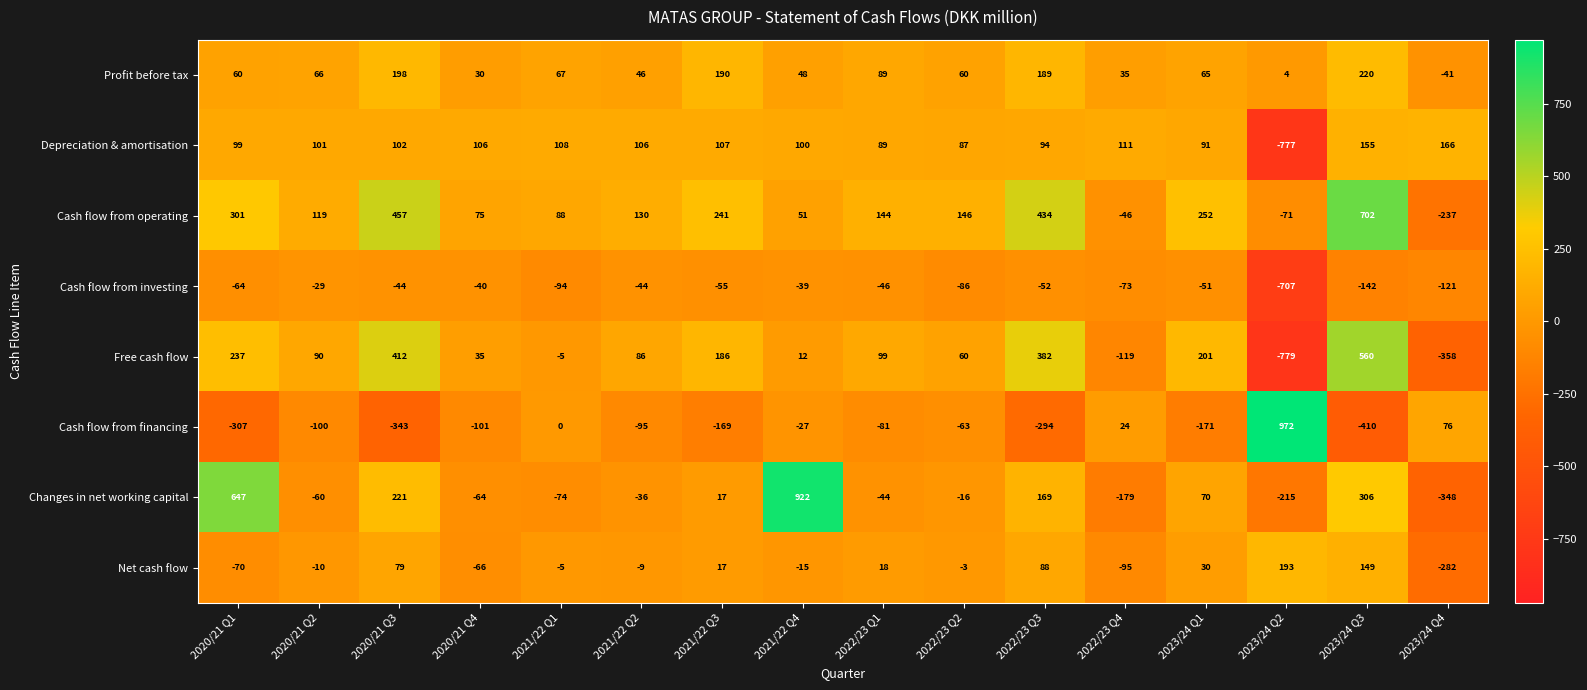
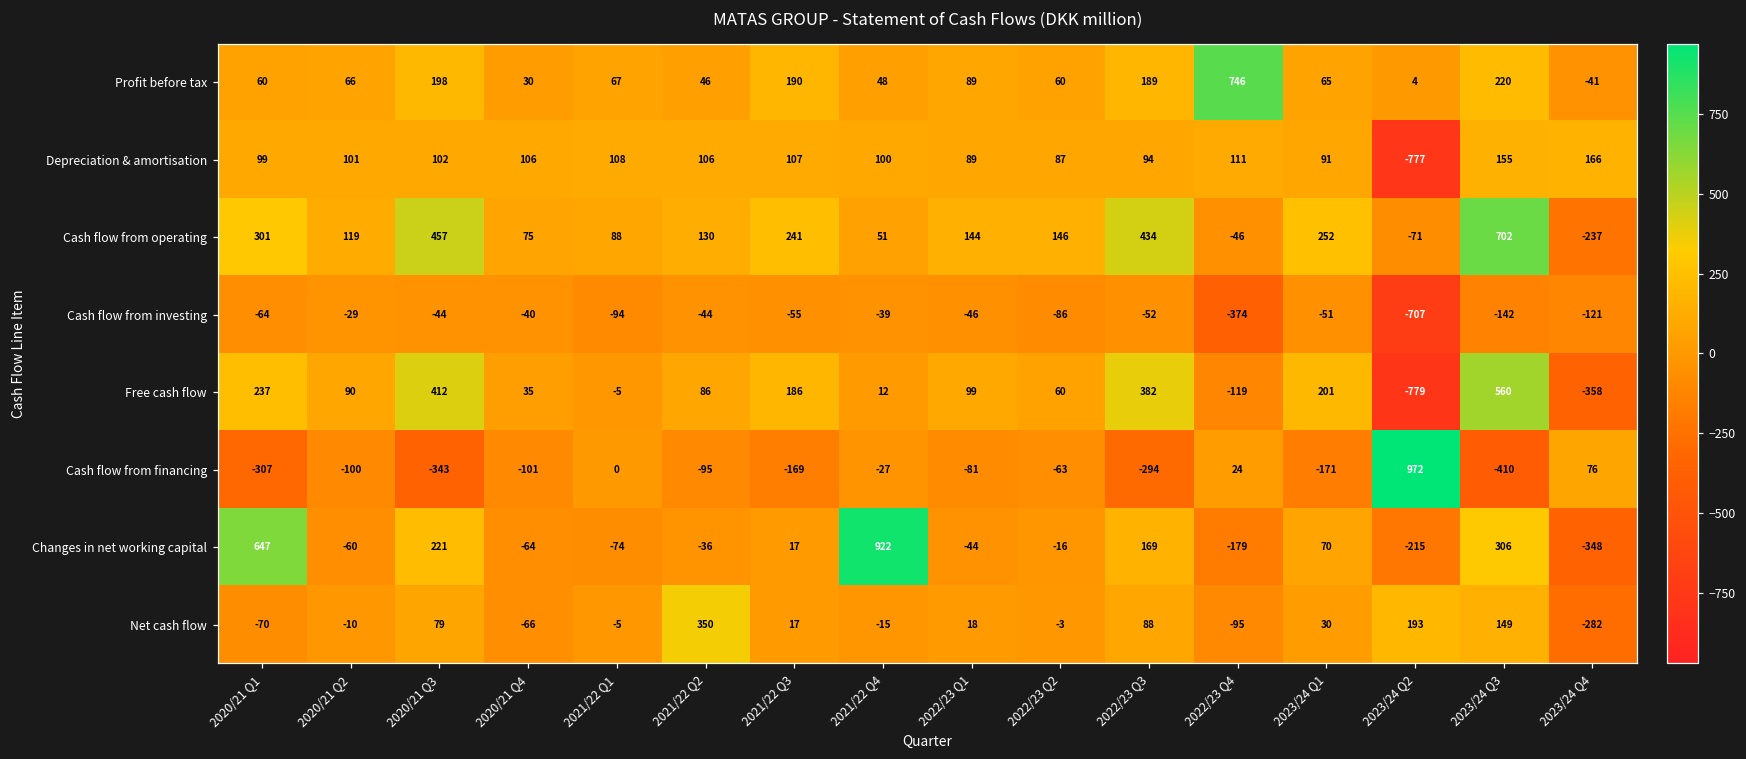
  {
    "Profit before tax": {
      "2020/21 Q1": 60,
      "2020/21 Q2": 66,
      "2020/21 Q3": 198,
      "2020/21 Q4": 30,
      "2021/22 Q1": 67,
      "2021/22 Q2": 46,
      "2021/22 Q3": 190,
      "2021/22 Q4": 48,
      "2022/23 Q1": 89,
      "2022/23 Q2": 60,
      "2022/23 Q3": 189,
-     "2022/23 Q4": 35,
+     "2022/23 Q4": 746,
      "2023/24 Q1": 65,
      "2023/24 Q2": 4,
      "2023/24 Q3": 220,
      "2023/24 Q4": -41
    },
    "Depreciation & amortisation": {
      "2020/21 Q1": 99,
      "2020/21 Q2": 101,
      "2020/21 Q3": 102,
      "2020/21 Q4": 106,
      "2021/22 Q1": 108,
      "2021/22 Q2": 106,
      "2021/22 Q3": 107,
      "2021/22 Q4": 100,
      "2022/23 Q1": 89,
      "2022/23 Q2": 87,
      "2022/23 Q3": 94,
      "2022/23 Q4": 111,
      "2023/24 Q1": 91,
      "2023/24 Q2": -777,
      "2023/24 Q3": 155,
      "2023/24 Q4": 166
    },
    "Cash flow from operating": {
      "2020/21 Q1": 301,
      "2020/21 Q2": 119,
      "2020/21 Q3": 457,
      "2020/21 Q4": 75,
      "2021/22 Q1": 88,
      "2021/22 Q2": 130,
      "2021/22 Q3": 241,
      "2021/22 Q4": 51,
      "2022/23 Q1": 144,
      "2022/23 Q2": 146,
      "2022/23 Q3": 434,
      "2022/23 Q4": -46,
      "2023/24 Q1": 252,
      "2023/24 Q2": -71,
      "2023/24 Q3": 702,
      "2023/24 Q4": -237
    },
    "Cash flow from investing": {
      "2020/21 Q1": -64,
      "2020/21 Q2": -29,
      "2020/21 Q3": -44,
      "2020/21 Q4": -40,
      "2021/22 Q1": -94,
      "2021/22 Q2": -44,
      "2021/22 Q3": -55,
      "2021/22 Q4": -39,
      "2022/23 Q1": -46,
      "2022/23 Q2": -86,
      "2022/23 Q3": -52,
-     "2022/23 Q4": -73,
+     "2022/23 Q4": -374,
      "2023/24 Q1": -51,
      "2023/24 Q2": -707,
      "2023/24 Q3": -142,
      "2023/24 Q4": -121
    },
    "Free cash flow": {
      "2020/21 Q1": 237,
      "2020/21 Q2": 90,
      "2020/21 Q3": 412,
      "2020/21 Q4": 35,
      "2021/22 Q1": -5,
      "2021/22 Q2": 86,
      "2021/22 Q3": 186,
      "2021/22 Q4": 12,
      "2022/23 Q1": 99,
      "2022/23 Q2": 60,
      "2022/23 Q3": 382,
      "2022/23 Q4": -119,
      "2023/24 Q1": 201,
      "2023/24 Q2": -779,
      "2023/24 Q3": 560,
      "2023/24 Q4": -358
    },
    "Cash flow from financing": {
      "2020/21 Q1": -307,
      "2020/21 Q2": -100,
      "2020/21 Q3": -343,
      "2020/21 Q4": -101,
      "2021/22 Q1": 0,
      "2021/22 Q2": -95,
      "2021/22 Q3": -169,
      "2021/22 Q4": -27,
      "2022/23 Q1": -81,
      "2022/23 Q2": -63,
      "2022/23 Q3": -294,
      "2022/23 Q4": 24,
      "2023/24 Q1": -171,
      "2023/24 Q2": 972,
      "2023/24 Q3": -410,
      "2023/24 Q4": 76
    },
    "Changes in net working capital": {
      "2020/21 Q1": 647,
      "2020/21 Q2": -60,
      "2020/21 Q3": 221,
      "2020/21 Q4": -64,
      "2021/22 Q1": -74,
      "2021/22 Q2": -36,
      "2021/22 Q3": 17,
      "2021/22 Q4": 922,
      "2022/23 Q1": -44,
      "2022/23 Q2": -16,
      "2022/23 Q3": 169,
      "2022/23 Q4": -179,
      "2023/24 Q1": 70,
      "2023/24 Q2": -215,
      "2023/24 Q3": 306,
      "2023/24 Q4": -348
    },
    "Net cash flow": {
      "2020/21 Q1": -70,
      "2020/21 Q2": -10,
      "2020/21 Q3": 79,
      "2020/21 Q4": -66,
      "2021/22 Q1": -5,
-     "2021/22 Q2": -9,
+     "2021/22 Q2": 350,
      "2021/22 Q3": 17,
      "2021/22 Q4": -15,
      "2022/23 Q1": 18,
      "2022/23 Q2": -3,
      "2022/23 Q3": 88,
      "2022/23 Q4": -95,
      "2023/24 Q1": 30,
      "2023/24 Q2": 193,
      "2023/24 Q3": 149,
      "2023/24 Q4": -282
    }
  }
